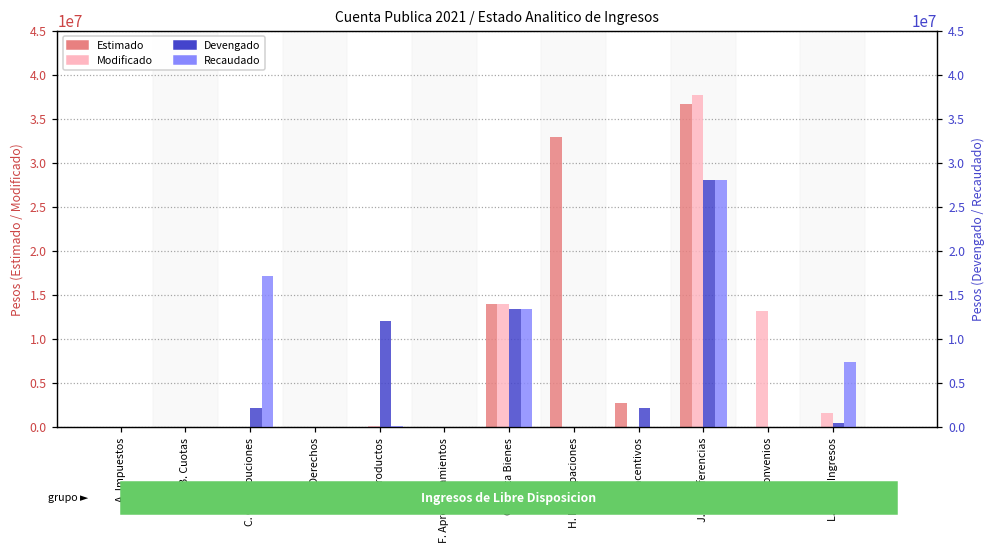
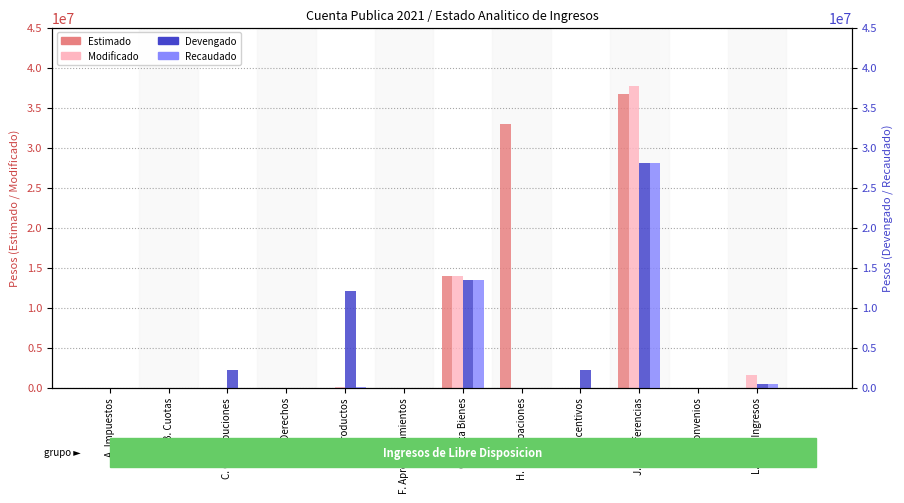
  {
    "Estimado": {
      "A. Impuestos": 0,
      "B. Cuotas": 0,
      "C. Contribuciones": 0,
      "D. Derechos": 0,
      "E. Productos": 0,
      "F. Aprovechamientos": 0,
      "G. Venta Bienes": 14000000,
      "H. Participaciones": 33000000,
-     "I. Incentivos": 3000000,
+     "I. Incentivos": 0,
      "J. Transferencias": 37000000,
      "K. Convenios": 0,
      "L. Otros Ingresos": 0
    },
    "Modificado": {
      "A. Impuestos": 0,
      "B. Cuotas": 0,
      "C. Contribuciones": 0,
      "D. Derechos": 0,
      "F. Aprovechamientos": 0,
      "G. Venta Bienes": 14000000,
      "H. Participaciones": 0,
      "I. Incentivos": 0,
      "J. Transferencias": 38000000,
-     "K. Convenios": 13000000,
+     "K. Convenios": 0,
      "L. Otros Ingresos": 2000000
    },
    "Devengado": {
      "A. Impuestos": 0,
      "B. Cuotas": 0,
      "C. Contribuciones": 2000000,
      "D. Derechos": 0,
      "E. Productos": 12000000,
      "F. Aprovechamientos": 0,
      "G. Venta Bienes": 13000000,
      "H. Participaciones": 0,
      "I. Incentivos": 2000000,
      "J. Transferencias": 28000000,
      "K. Convenios": 0,
      "L. Otros Ingresos": 0
    },
    "Recaudado": {
      "A. Impuestos": 0,
      "B. Cuotas": 0,
-     "C. Contribuciones": 17000000,
+     "C. Contribuciones": 0,
      "D. Derechos": 0,
      "F. Aprovechamientos": 0,
      "G. Venta Bienes": 13000000,
      "H. Participaciones": 0,
      "I. Incentivos": 0,
      "J. Transferencias": 28000000,
      "K. Convenios": 0,
-     "L. Otros Ingresos": 7000000
+     "L. Otros Ingresos": 0
    }
  }
